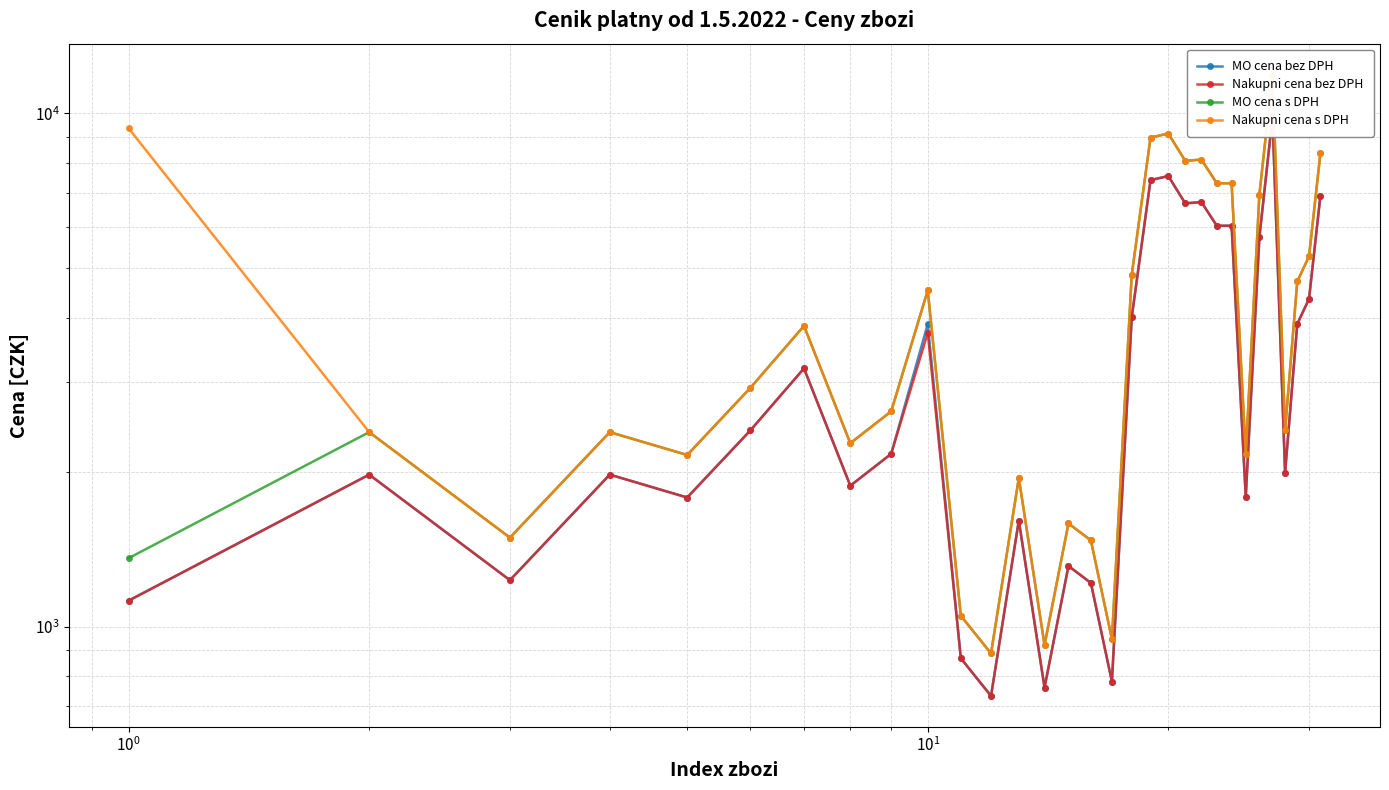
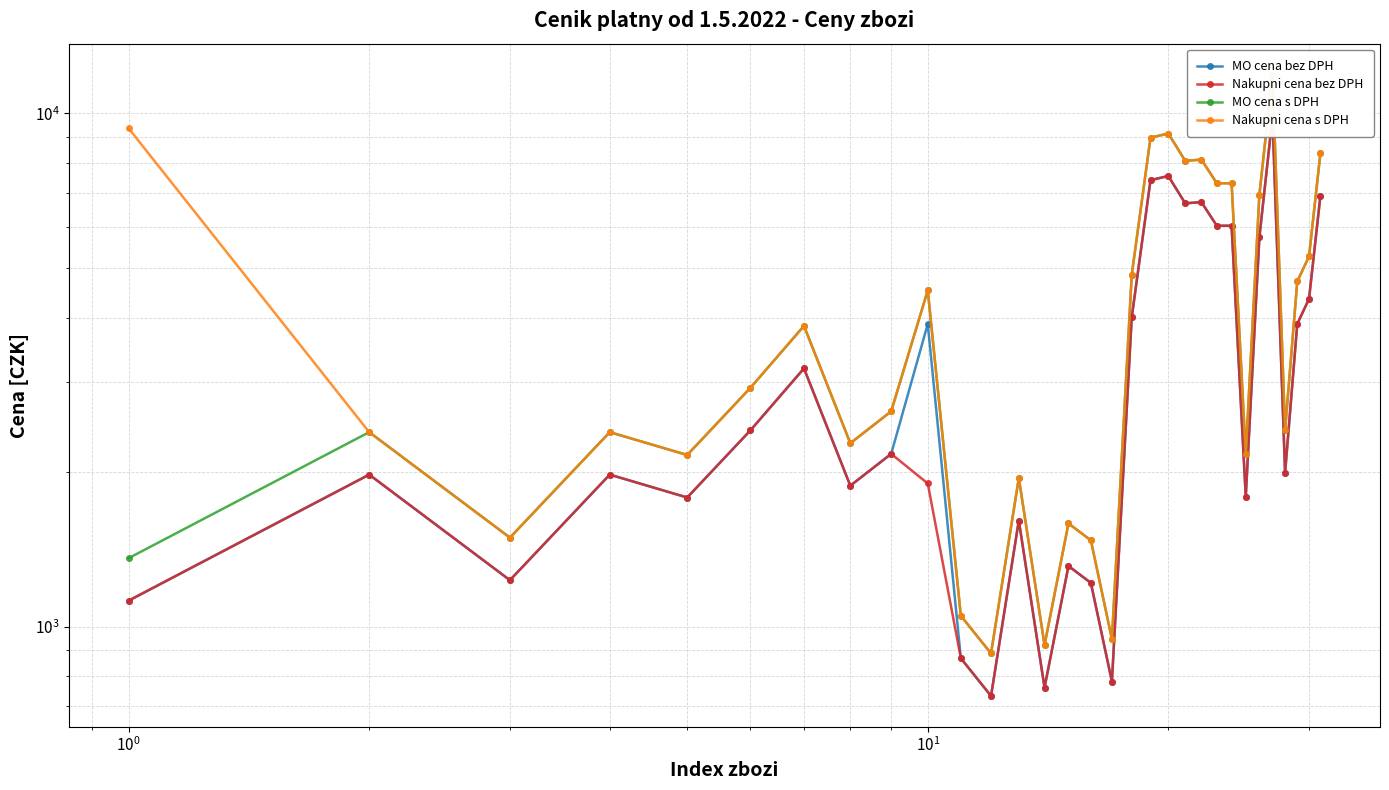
  {
    "MO cena bez DPH": {
      "10^1": 3900
    },
    "Nakupni cena bez DPH": {
-     "10^1": 3700
+     "10^1": 1900
    },
    "MO cena s DPH": {
      "10^0": 1360
    },
    "Nakupni cena s DPH": {
      "10^0": 9300
    }
  }
